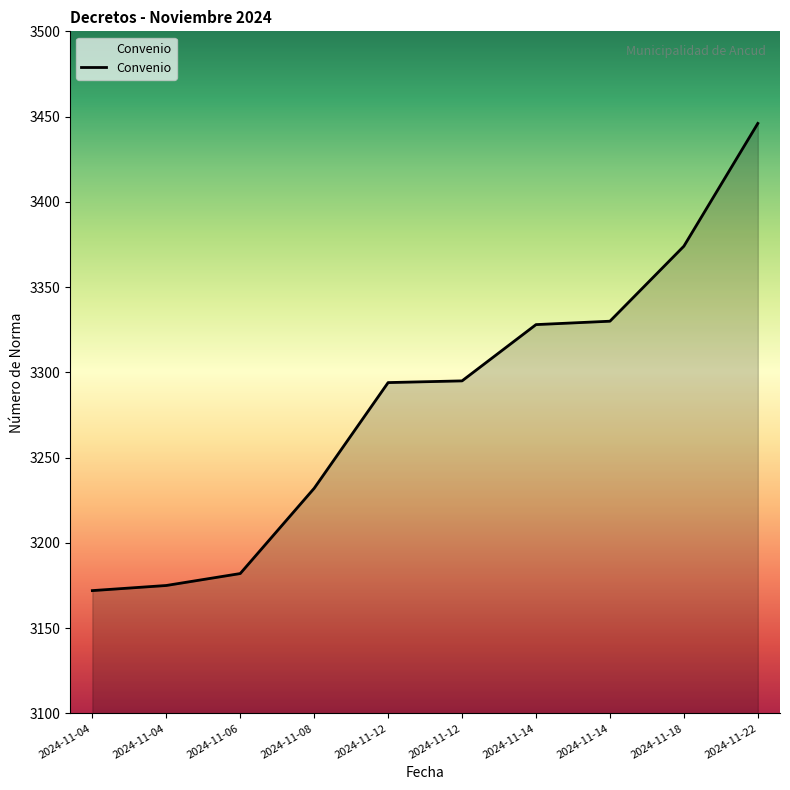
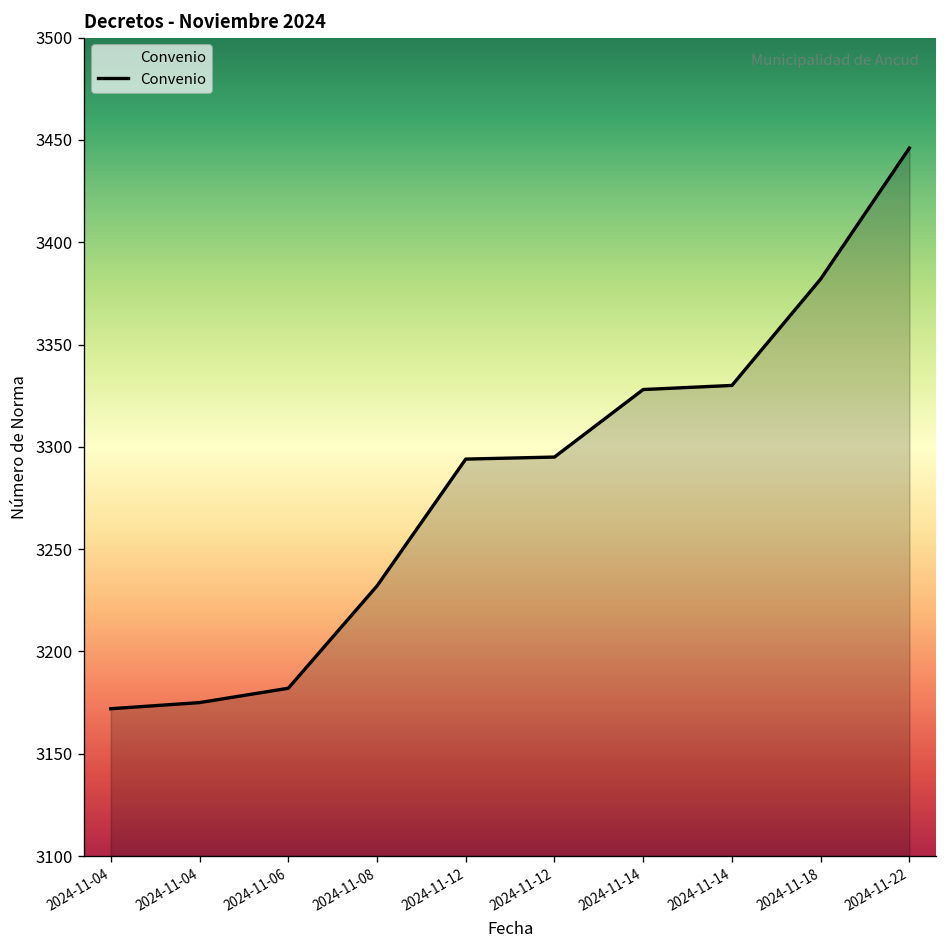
  {
    "2024-11-06": 3182,
    "2024-11-08": 3232,
-   "2024-11-18": 3374,
+   "2024-11-18": 3382,
    "2024-11-22": 3446
  }
